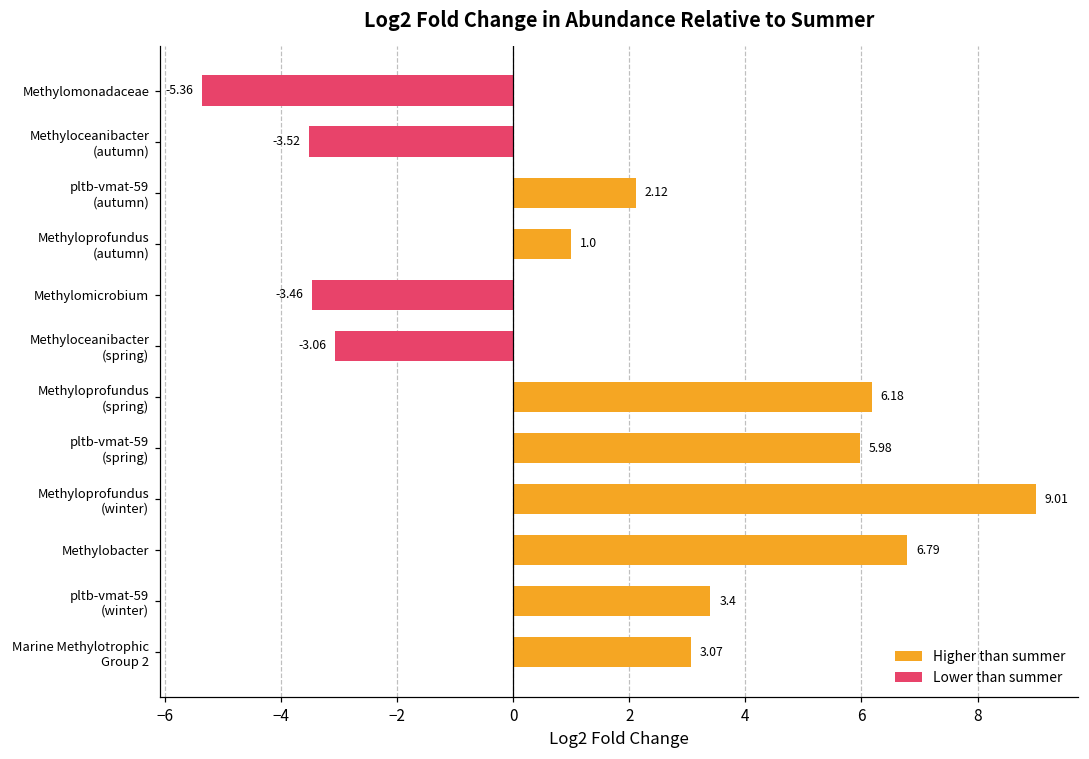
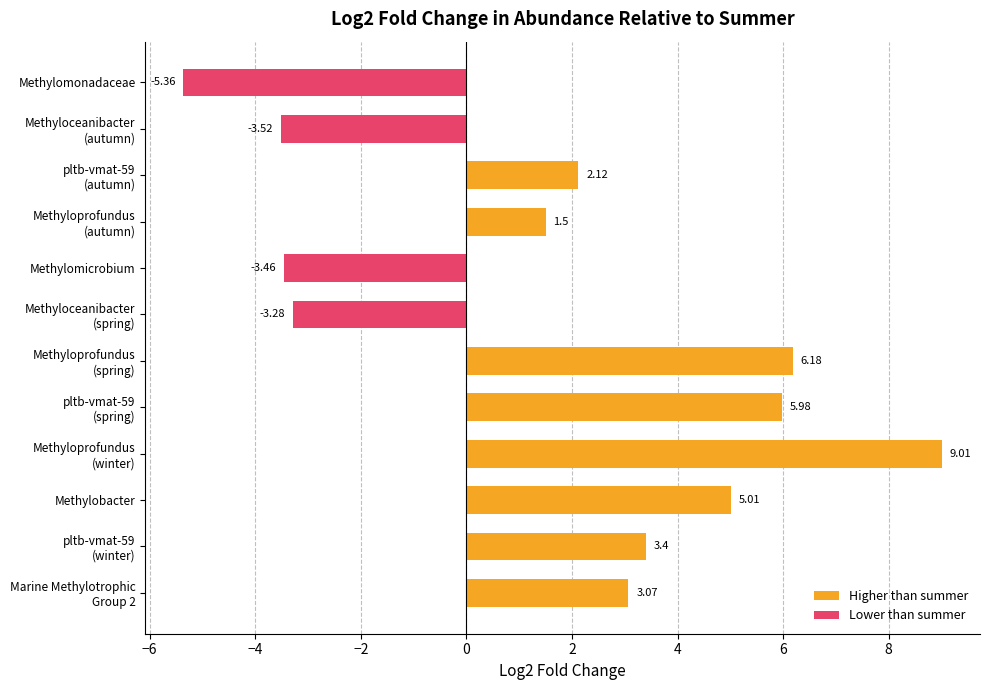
  {
    "Higher than summer": {
      "pltb-vmat-59 (autumn)": 2.12,
-     "Methyloprofundus (autumn)": 1.0,
+     "Methyloprofundus (autumn)": 1.5,
      "Methyloprofundus (spring)": 6.18,
      "pltb-vmat-59 (spring)": 5.98,
      "Methyloprofundus (winter)": 9.01,
-     "Methylobacter": 6.79,
+     "Methylobacter": 5.01,
      "pltb-vmat-59 (winter)": 3.4,
      "Marine Methylotrophic Group 2": 3.07
    },
    "Lower than summer": {
      "Methylomonadaceae": -5.36,
      "Methyloceanibacter (autumn)": -3.52,
      "Methylomicrobium": -3.46,
-     "Methyloceanibacter (spring)": -3.06
+     "Methyloceanibacter (spring)": -3.28
    }
  }
